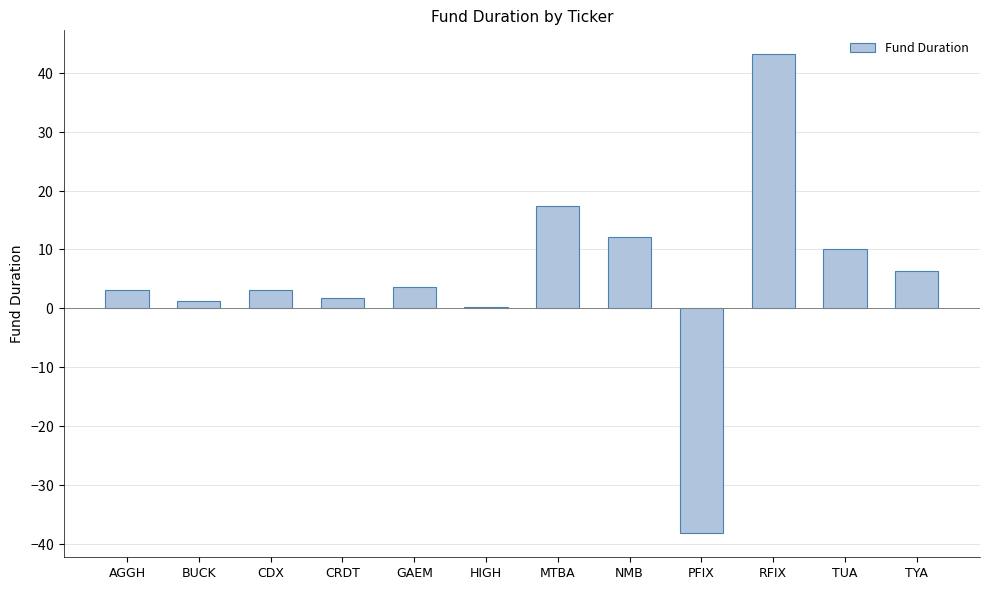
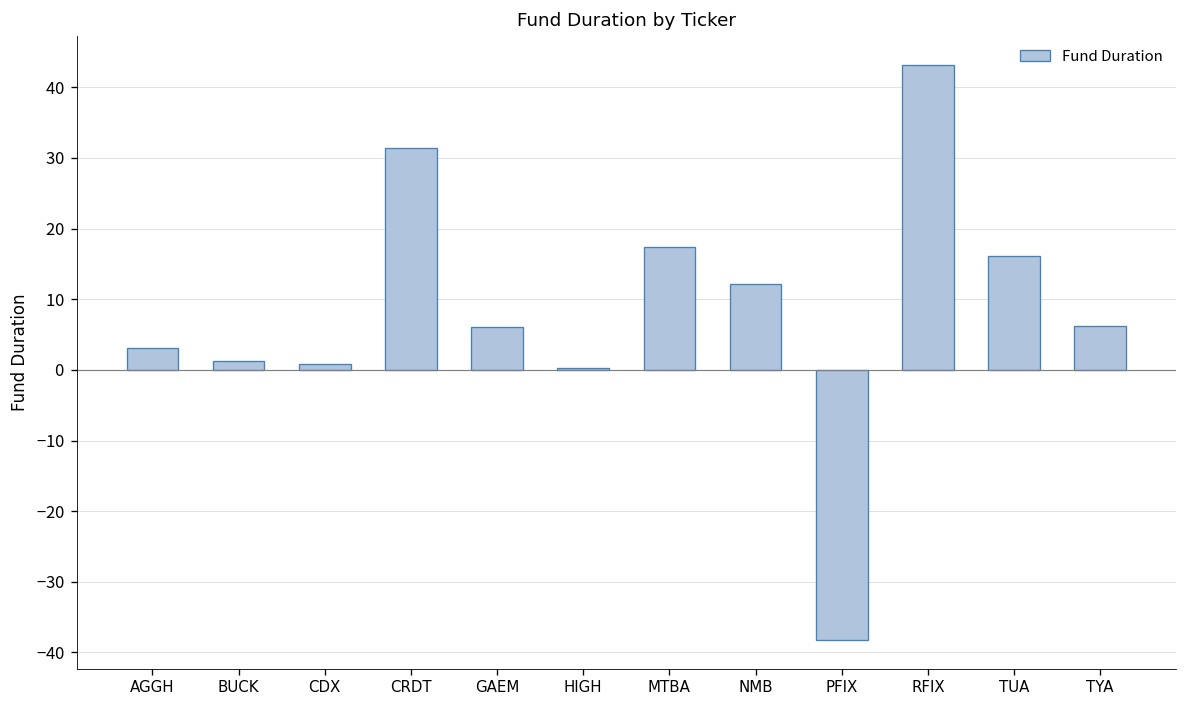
  {
    "AGGH": 3,
    "BUCK": 1,
-   "CDX": 3,
-   "CRDT": 2,
-   "GAEM": 4,
+   "CDX": 1,
+   "CRDT": 31,
+   "GAEM": 6,
    "MTBA": 17,
    "NMB": 12,
    "PFIX": -38,
    "RFIX": 43,
-   "TUA": 10,
+   "TUA": 16,
    "TYA": 6
  }
